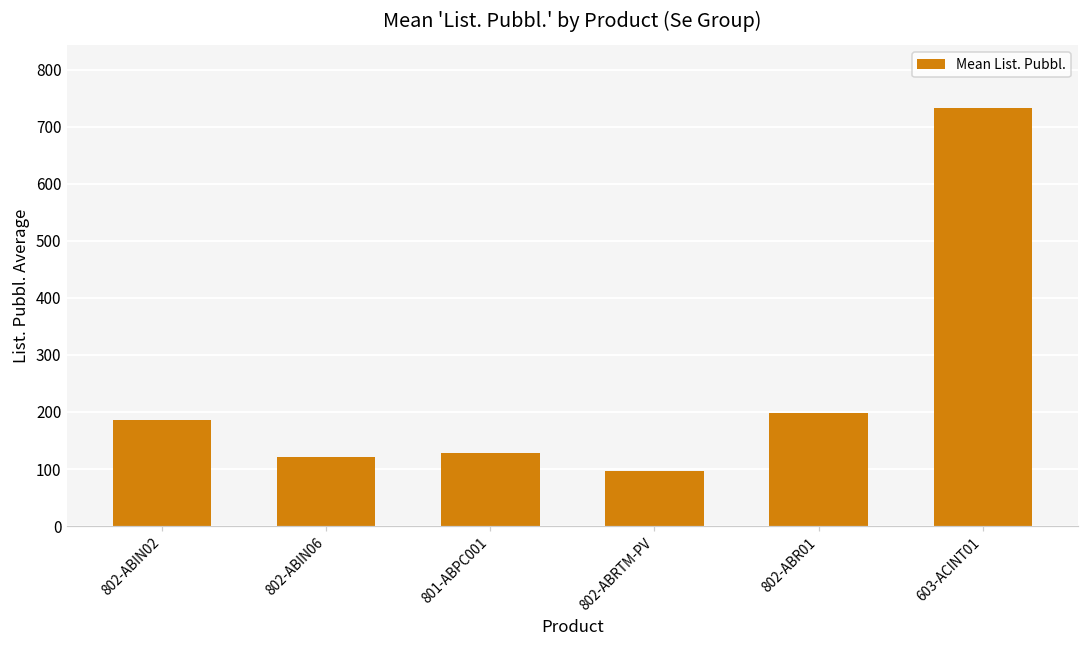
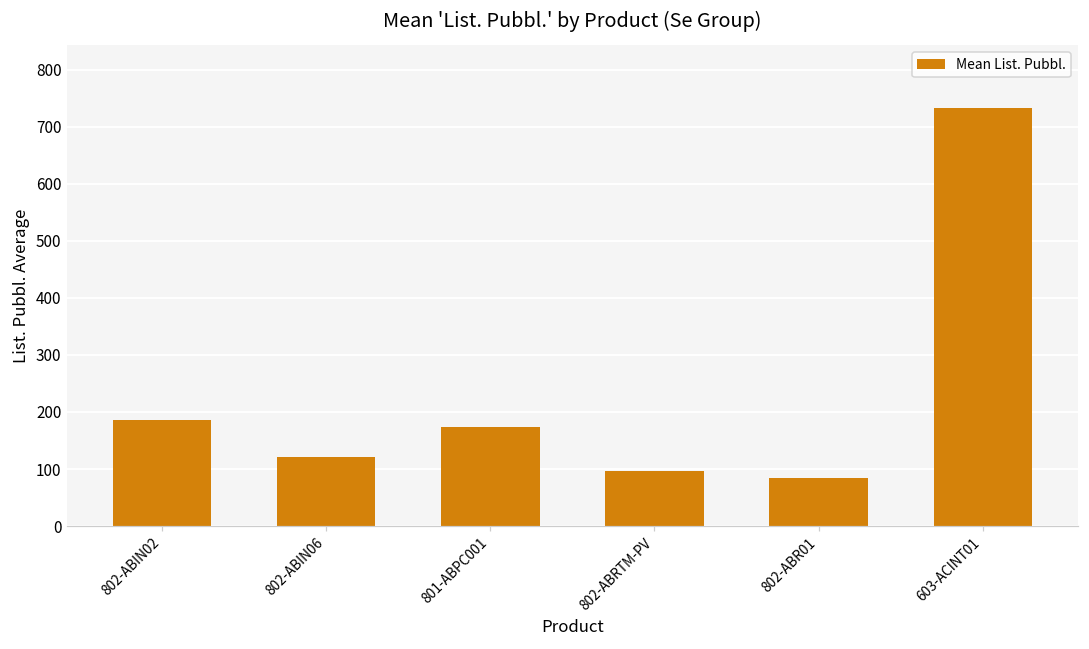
  {
    "802-ABIN02": 190,
    "802-ABIN06": 120,
-   "801-ABPC001": 130,
+   "801-ABPC001": 170,
    "802-ABRTM-PV": 100,
-   "802-ABR01": 200,
+   "802-ABR01": 80,
    "603-ACINT01": 730
  }
